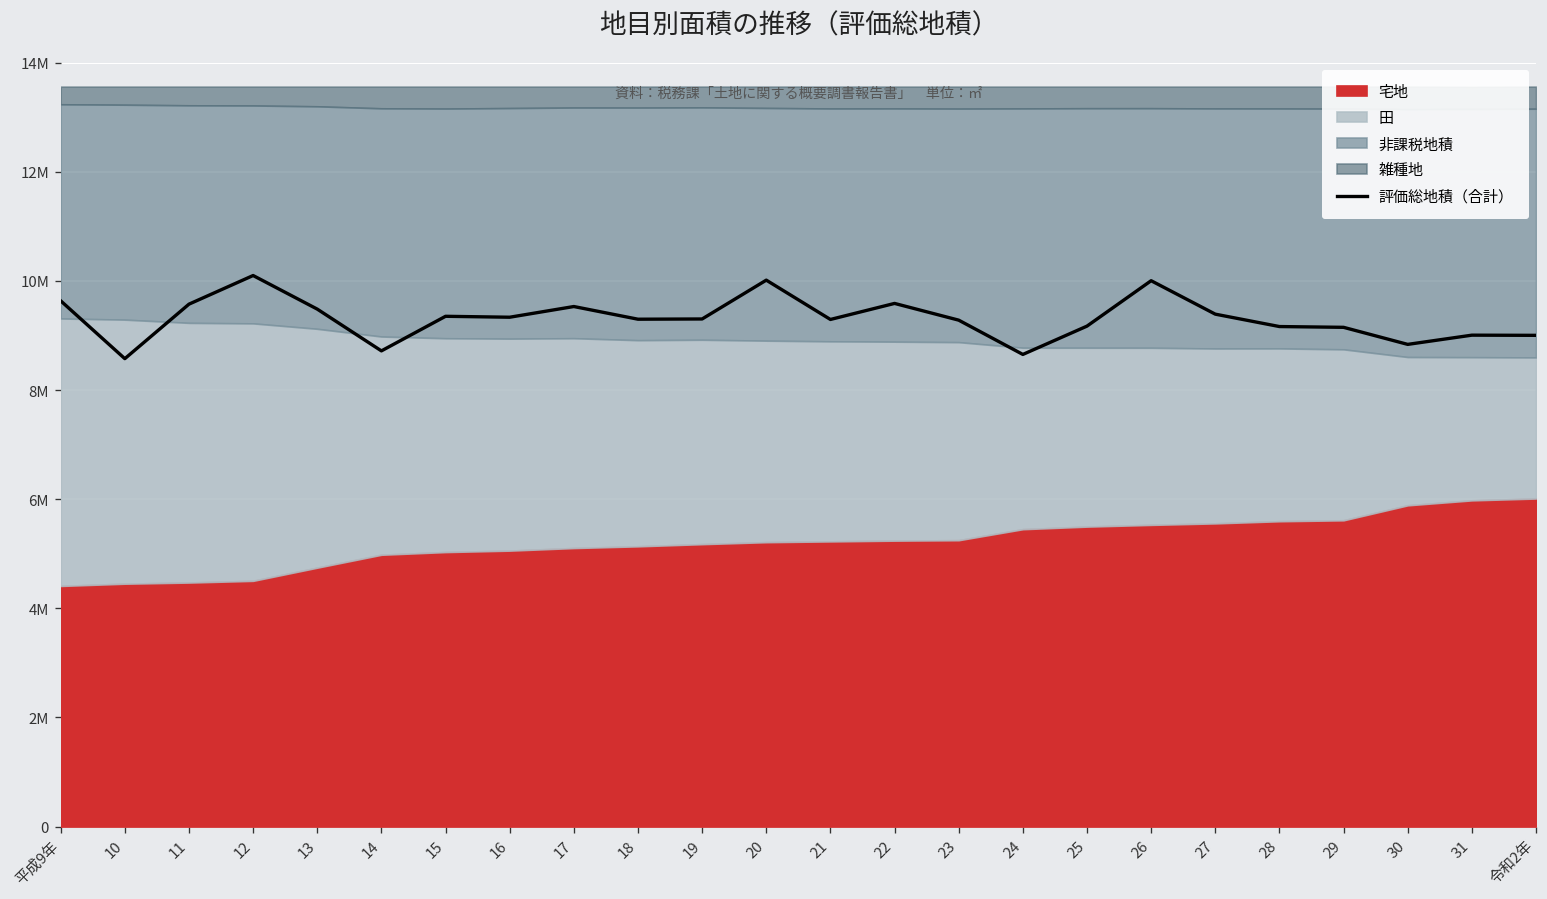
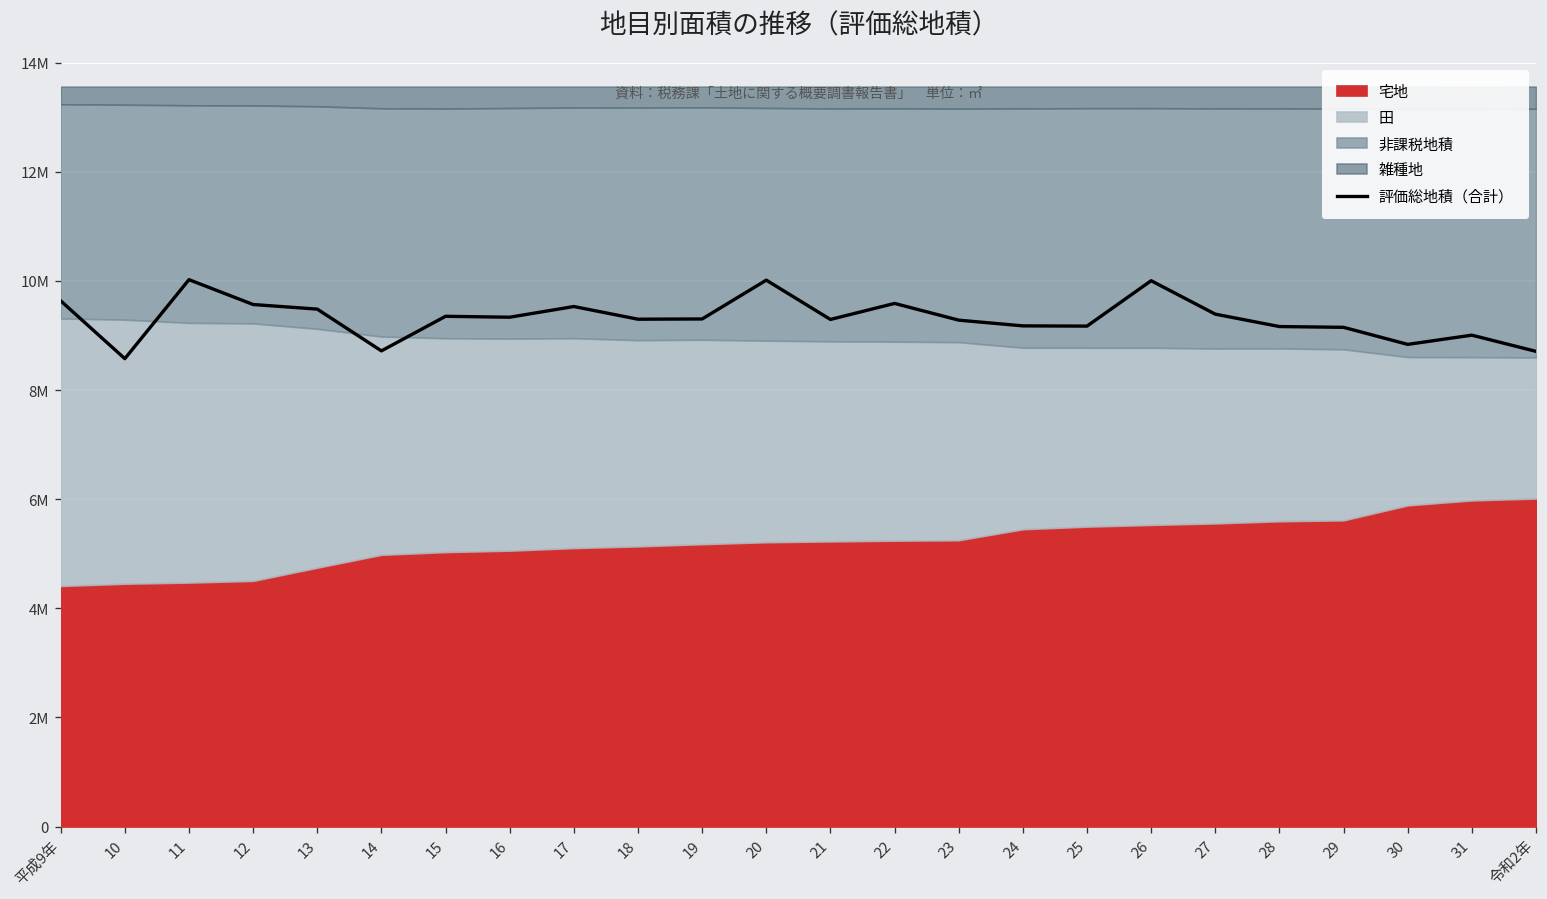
  {
    "評価総地積（合計）": {
      "平成9年": 9600000,
      "10": 8600000,
-     "11": 9600000,
-     "12": 10100000,
+     "11": 10000000,
+     "12": 9600000,
      "13": 9500000,
      "14": 8700000,
      "15": 9400000,
      "16": 9300000,
      "17": 9500000,
      "18": 9300000,
      "19": 9300000,
      "20": 10000000,
      "21": 9300000,
      "22": 9600000,
      "23": 9300000,
-     "24": 8700000,
+     "24": 9200000,
      "25": 9200000,
      "26": 10000000,
      "27": 9400000,
      "28": 9200000,
      "29": 9100000,
      "30": 8800000,
      "31": 9000000,
-     "令和2年": 9000000
+     "令和2年": 8700000
    },
    "宅地": {
      "平成9年": 4400000,
      "10": 4500000,
      "11": 4500000,
      "12": 4500000,
      "13": 4700000,
      "14": 5000000,
      "15": 5000000,
      "16": 5100000,
      "17": 5100000,
      "18": 5100000,
      "19": 5200000,
      "20": 5200000,
      "21": 5200000,
      "22": 5200000,
      "23": 5200000,
      "24": 5400000,
      "25": 5500000,
      "26": 5500000,
      "27": 5600000,
      "28": 5600000,
      "29": 5600000,
      "30": 5900000,
      "31": 6000000,
      "令和2年": 6000000
    },
    "田": {
      "平成9年": 4900000,
      "10": 4800000,
      "11": 4800000,
      "12": 4700000,
      "13": 4400000,
      "14": 4000000,
      "15": 3900000,
      "16": 3900000,
      "17": 3800000,
      "18": 3800000,
      "19": 3700000,
      "20": 3700000,
      "21": 3700000,
      "22": 3600000,
      "23": 3600000,
      "24": 3300000,
      "25": 3300000,
      "26": 3200000,
      "27": 3200000,
      "28": 3200000,
      "29": 3100000,
      "30": 2700000,
      "31": 2600000,
      "令和2年": 2600000
    }
  }
